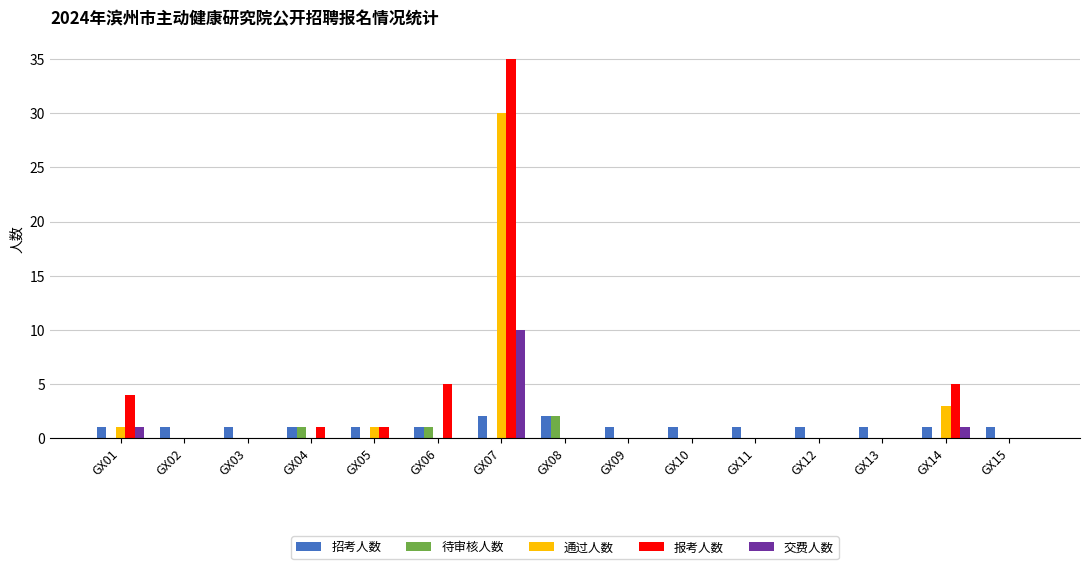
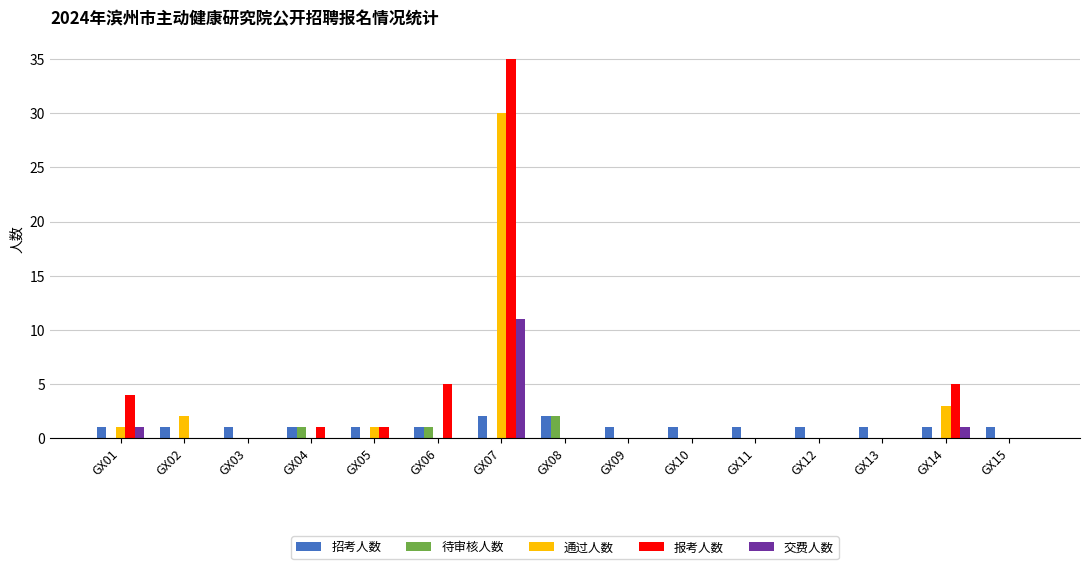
  {
    "招考人数": {
      "GX01": 1,
      "GX02": 1,
      "GX03": 1,
      "GX04": 1,
      "GX05": 1,
      "GX06": 1,
      "GX07": 2,
      "GX08": 2,
      "GX09": 1,
      "GX10": 1,
      "GX11": 1,
      "GX12": 1,
      "GX13": 1,
      "GX14": 1,
      "GX15": 1
    },
    "待审核人数": {
      "GX01": 0,
      "GX02": 0,
      "GX03": 0,
      "GX04": 1,
      "GX05": 0,
      "GX06": 1,
      "GX07": 0,
      "GX08": 2,
      "GX09": 0,
      "GX10": 0,
      "GX11": 0,
      "GX12": 0,
      "GX13": 0,
      "GX14": 0,
      "GX15": 0
    },
    "通过人数": {
      "GX01": 1,
-     "GX02": 0,
+     "GX02": 2,
      "GX03": 0,
      "GX04": 0,
      "GX05": 1,
      "GX06": 0,
      "GX07": 30,
      "GX08": 0,
      "GX09": 0,
      "GX10": 0,
      "GX11": 0,
      "GX12": 0,
      "GX13": 0,
      "GX14": 3,
      "GX15": 0
    },
    "报考人数": {
      "GX01": 4,
      "GX02": 0,
      "GX03": 0,
      "GX04": 1,
      "GX05": 1,
      "GX06": 5,
      "GX07": 35,
      "GX08": 0,
      "GX09": 0,
      "GX10": 0,
      "GX11": 0,
      "GX12": 0,
      "GX13": 0,
      "GX14": 5,
      "GX15": 0
    },
    "交费人数": {
      "GX01": 1,
      "GX02": 0,
      "GX03": 0,
      "GX04": 0,
      "GX05": 0,
      "GX06": 0,
-     "GX07": 10,
+     "GX07": 11,
      "GX08": 0,
      "GX09": 0,
      "GX10": 0,
      "GX11": 0,
      "GX12": 0,
      "GX13": 0,
      "GX14": 1,
      "GX15": 0
    }
  }
